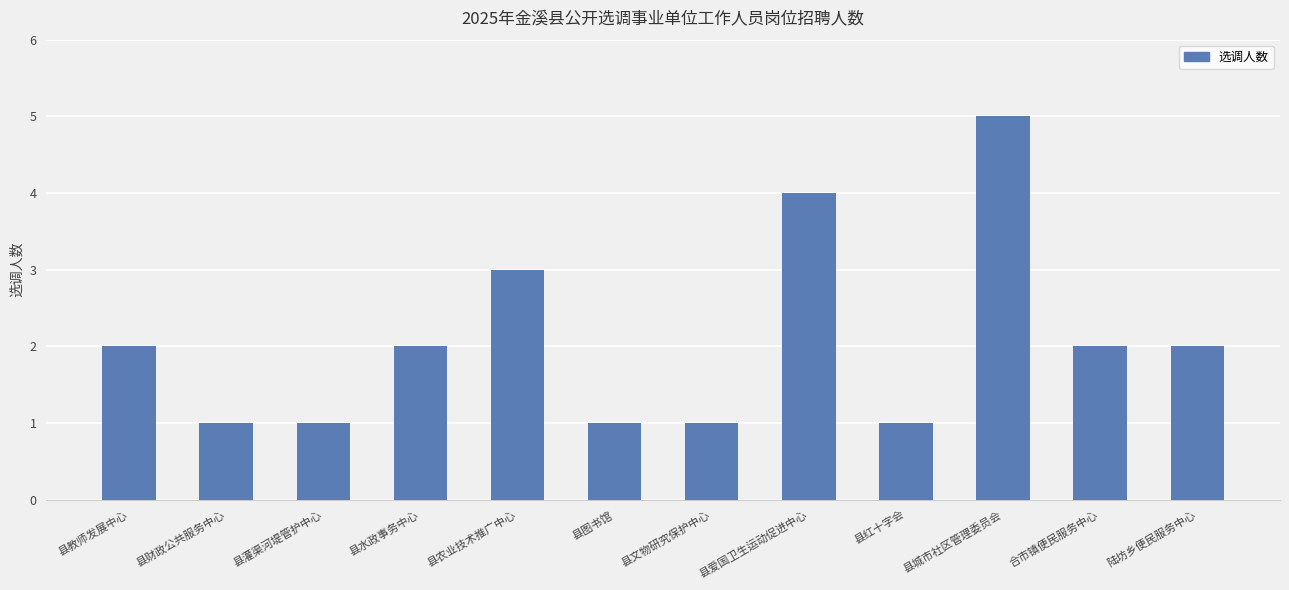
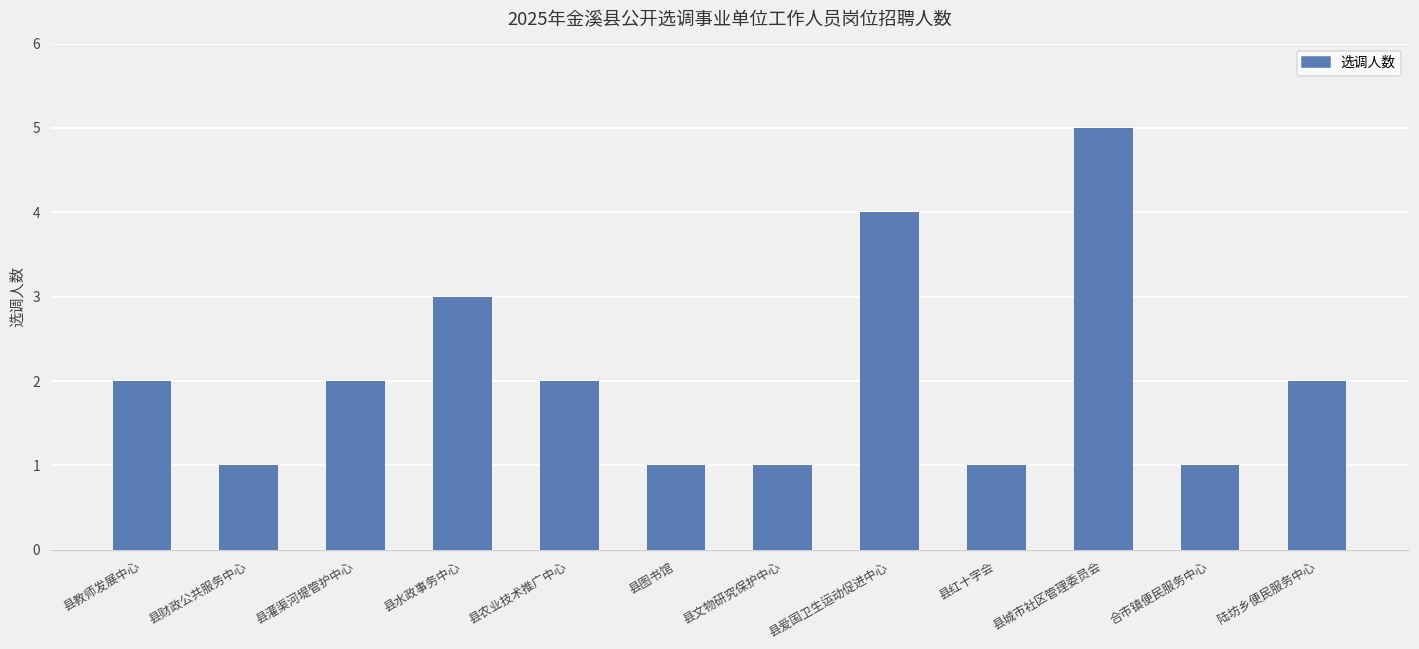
  {
    "县教师发展中心": 2,
    "县财政公共服务中心": 1,
-   "县灌渠河堤管护中心": 1,
-   "县水政事务中心": 2,
-   "县农业技术推广中心": 3,
+   "县灌渠河堤管护中心": 2,
+   "县水政事务中心": 3,
+   "县农业技术推广中心": 2,
    "县图书馆": 1,
    "县文物研究保护中心": 1,
    "县爱国卫生运动促进中心": 4,
    "县红十字会": 1,
    "县城市社区管理委员会": 5,
-   "合市镇便民服务中心": 2,
+   "合市镇便民服务中心": 1,
    "陆坊乡便民服务中心": 2
  }
